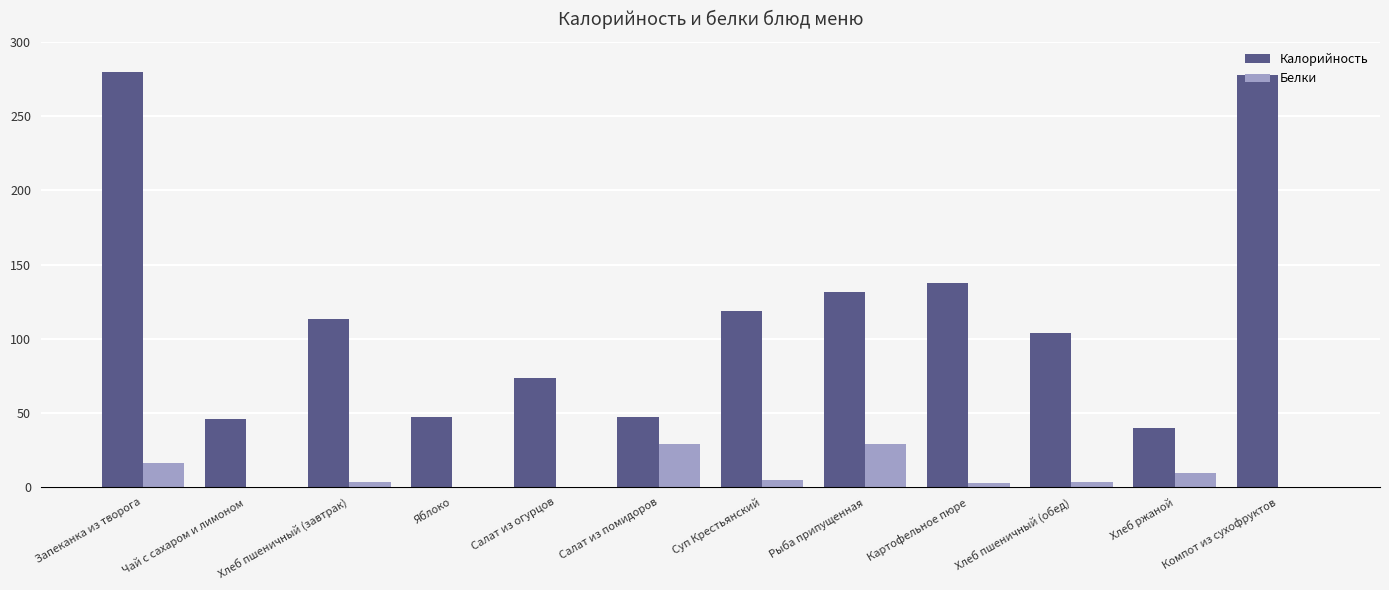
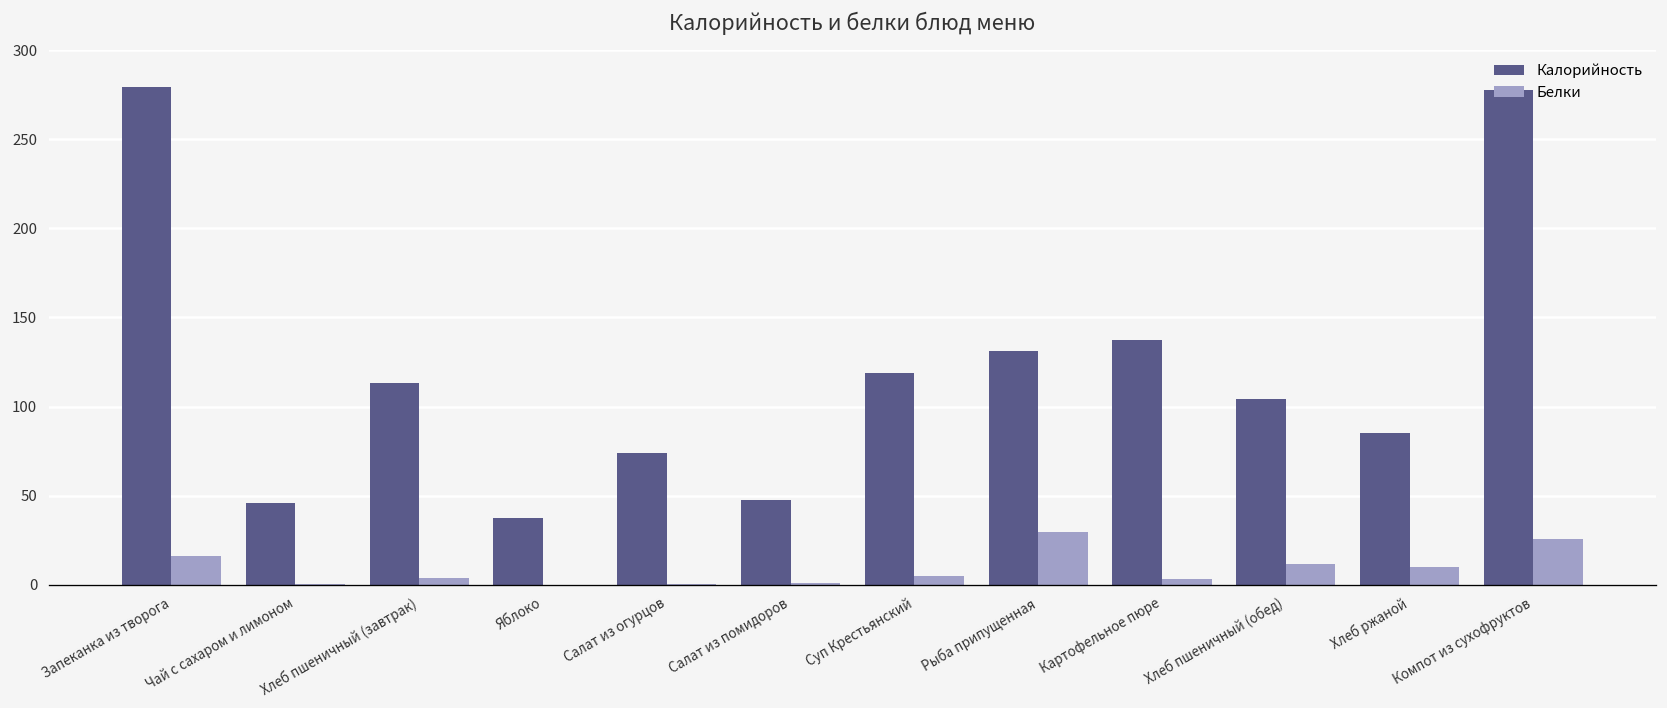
  {
    "Калорийность": {
      "Запеканка из творога": 280,
      "Чай с сахаром и лимоном": 46,
      "Хлеб пшеничный (завтрак)": 113,
-     "Яблоко": 47,
+     "Яблоко": 38,
      "Салат из огурцов": 74,
      "Салат из помидоров": 47,
      "Суп Крестьянский": 119,
      "Рыба припущенная": 131,
      "Картофельное пюре": 137,
      "Хлеб пшеничный (обед)": 104,
-     "Хлеб ржаной": 40,
+     "Хлеб ржаной": 85,
      "Компот из сухофруктов": 278
    },
    "Белки": {
      "Запеканка из творога": 16,
      "Хлеб пшеничный (завтрак)": 4,
      "Яблоко": 0,
-     "Салат из помидоров": 29,
+     "Салат из помидоров": 1,
      "Суп Крестьянский": 5,
      "Рыба припущенная": 29,
      "Картофельное пюре": 3,
-     "Хлеб пшеничный (обед)": 4,
+     "Хлеб пшеничный (обед)": 12,
      "Хлеб ржаной": 10,
-     "Компот из сухофруктов": 0
+     "Компот из сухофруктов": 25
    }
  }
